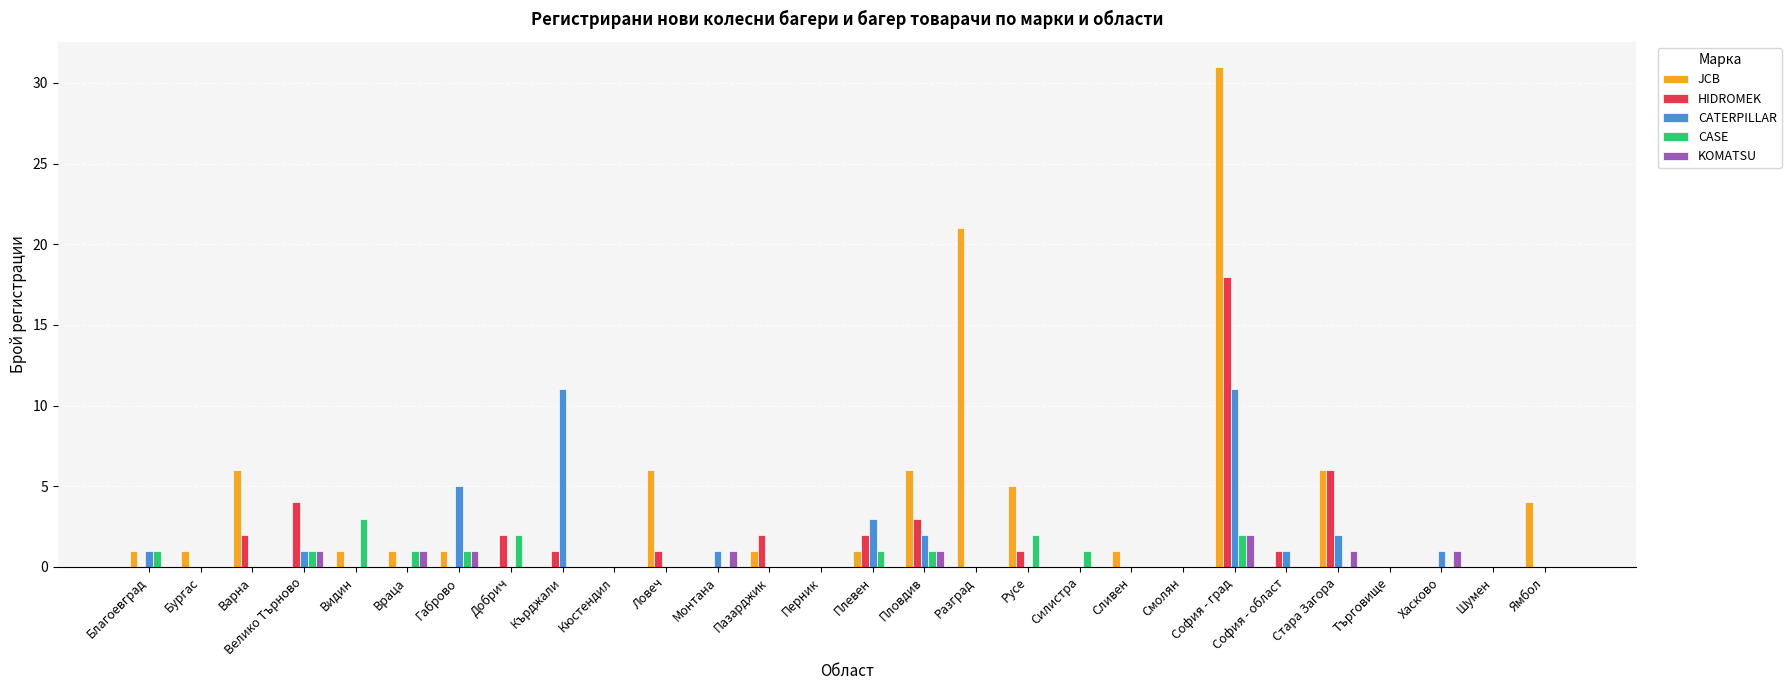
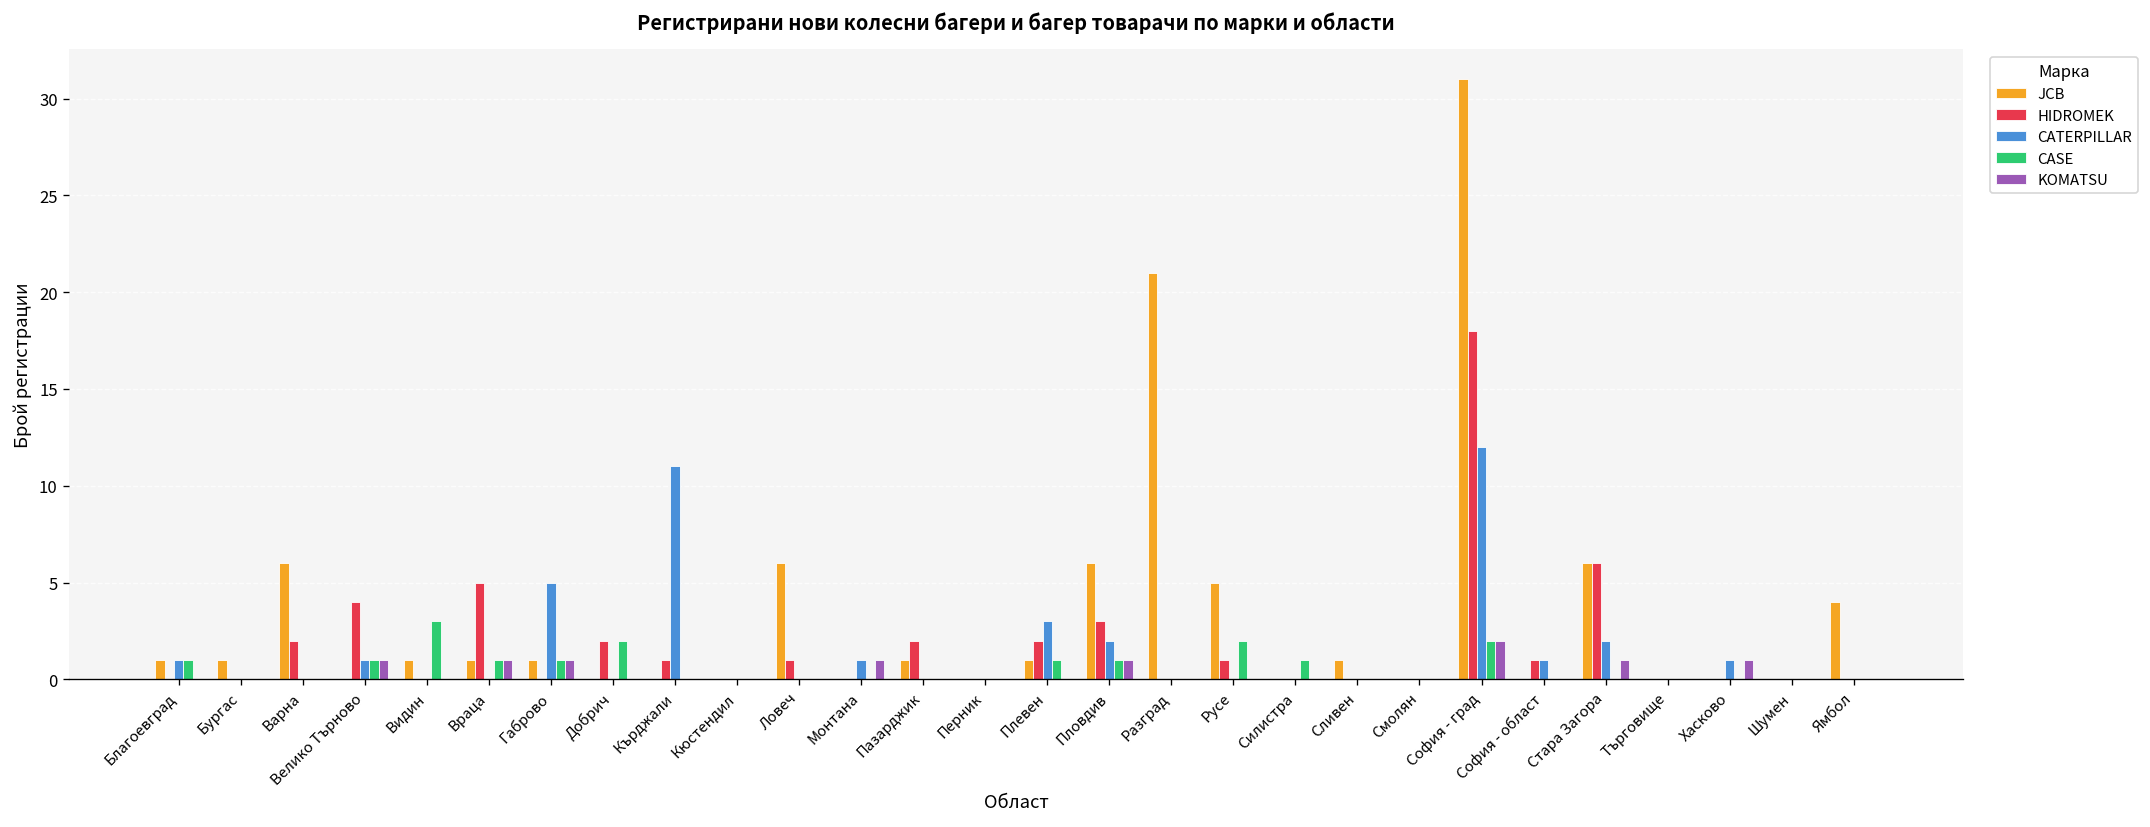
  {
    "JCB": {
      "Благоевград": 1,
      "Бургас": 1,
      "Варна": 6,
      "Велико Търново": 0,
      "Видин": 1,
      "Враца": 1,
      "Габрово": 1,
      "Добрич": 0,
      "Кърджали": 0,
      "Кюстендил": 0,
      "Ловеч": 6,
      "Монтана": 0,
      "Пазарджик": 1,
      "Перник": 0,
      "Плевен": 1,
      "Пловдив": 6,
      "Разград": 21,
      "Русе": 5,
      "Силистра": 0,
      "Сливен": 1,
      "Смолян": 0,
      "София - град": 31,
      "София - област": 0,
      "Стара Загора": 6,
      "Търговище": 0,
      "Хасково": 0,
      "Шумен": 0,
      "Ямбол": 4
    },
    "HIDROMEK": {
      "Благоевград": 0,
      "Бургас": 0,
      "Варна": 2,
      "Велико Търново": 4,
      "Видин": 0,
-     "Враца": 0,
+     "Враца": 5,
      "Габрово": 0,
      "Добрич": 2,
      "Кърджали": 1,
      "Кюстендил": 0,
      "Ловеч": 1,
      "Монтана": 0,
      "Пазарджик": 2,
      "Перник": 0,
      "Плевен": 2,
      "Пловдив": 3,
      "Разград": 0,
      "Русе": 1,
      "Силистра": 0,
      "Сливен": 0,
      "Смолян": 0,
      "София - град": 18,
      "София - област": 1,
      "Стара Загора": 6,
      "Търговище": 0,
      "Хасково": 0,
      "Шумен": 0,
      "Ямбол": 0
    },
    "CATERPILLAR": {
      "Благоевград": 1,
      "Бургас": 0,
      "Варна": 0,
      "Велико Търново": 1,
      "Видин": 0,
      "Враца": 0,
      "Габрово": 5,
      "Добрич": 0,
      "Кърджали": 11,
      "Кюстендил": 0,
      "Ловеч": 0,
      "Монтана": 1,
      "Пазарджик": 0,
      "Перник": 0,
      "Плевен": 3,
      "Пловдив": 2,
      "Разград": 0,
      "Русе": 0,
      "Силистра": 0,
      "Сливен": 0,
      "Смолян": 0,
-     "София - град": 11,
+     "София - град": 12,
      "София - област": 1,
      "Стара Загора": 2,
      "Търговище": 0,
      "Хасково": 1,
      "Шумен": 0,
      "Ямбол": 0
    },
    "CASE": {
      "Благоевград": 1,
      "Бургас": 0,
      "Варна": 0,
      "Велико Търново": 1,
      "Видин": 3,
      "Враца": 1,
      "Габрово": 1,
      "Добрич": 2,
      "Кърджали": 0,
      "Кюстендил": 0,
      "Ловеч": 0,
      "Монтана": 0,
      "Пазарджик": 0,
      "Перник": 0,
      "Плевен": 1,
      "Пловдив": 1,
      "Разград": 0,
      "Русе": 2,
      "Силистра": 1,
      "Сливен": 0,
      "Смолян": 0,
      "София - град": 2,
      "София - област": 0,
      "Стара Загора": 0,
      "Търговище": 0,
      "Хасково": 0,
      "Шумен": 0,
      "Ямбол": 0
    },
    "KOMATSU": {
      "Благоевград": 0,
      "Бургас": 0,
      "Варна": 0,
      "Велико Търново": 1,
      "Видин": 0,
      "Враца": 1,
      "Габрово": 1,
      "Добрич": 0,
      "Кърджали": 0,
      "Кюстендил": 0,
      "Ловеч": 0,
      "Монтана": 1,
      "Пазарджик": 0,
      "Перник": 0,
      "Плевен": 0,
      "Пловдив": 1,
      "Разград": 0,
      "Русе": 0,
      "Силистра": 0,
      "Сливен": 0,
      "Смолян": 0,
      "София - град": 2,
      "София - област": 0,
      "Стара Загора": 1,
      "Търговище": 0,
      "Хасково": 1,
      "Шумен": 0,
      "Ямбол": 0
    }
  }
